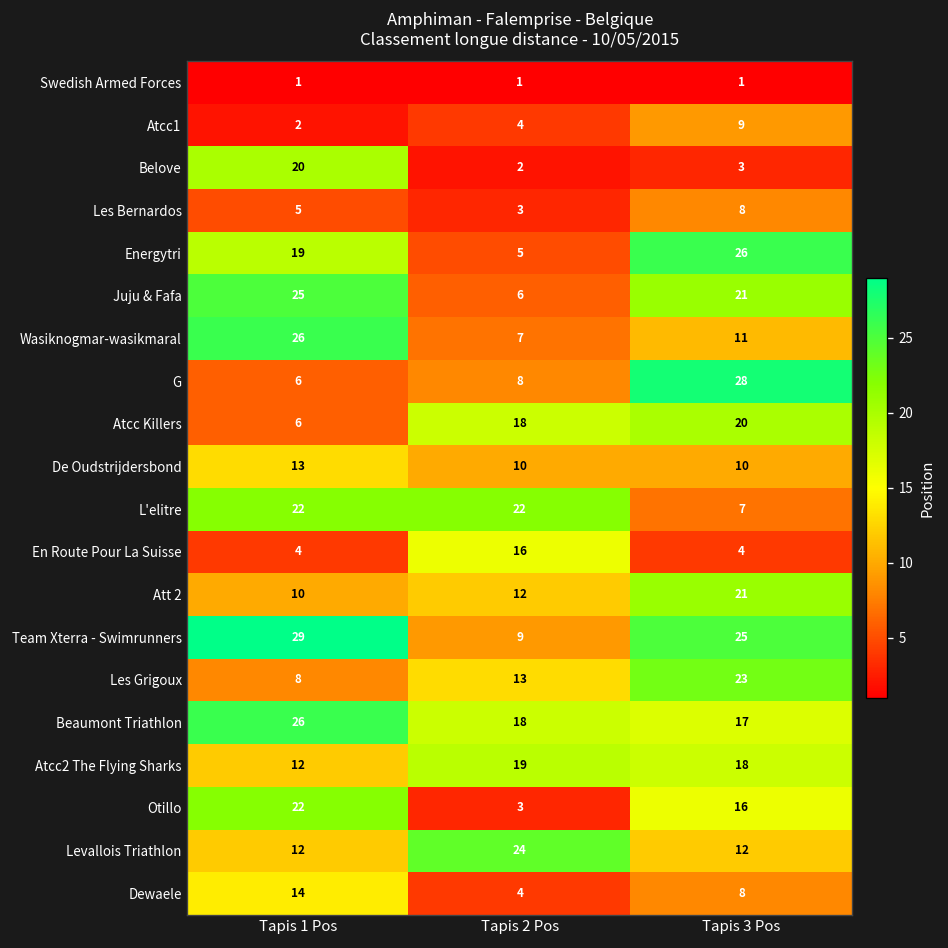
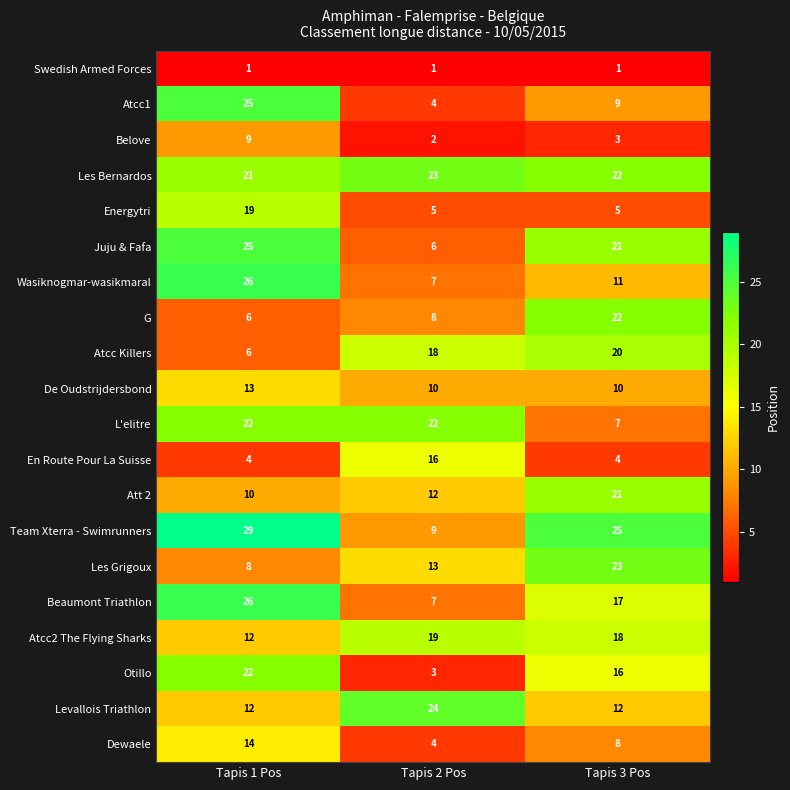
  {
    "Swedish Armed Forces": {
      "Tapis 1 Pos": 1,
      "Tapis 2 Pos": 1,
      "Tapis 3 Pos": 1
    },
    "Atcc1": {
-     "Tapis 1 Pos": 2,
+     "Tapis 1 Pos": 25,
      "Tapis 2 Pos": 4,
      "Tapis 3 Pos": 9
    },
    "Belove": {
-     "Tapis 1 Pos": 20,
+     "Tapis 1 Pos": 9,
      "Tapis 2 Pos": 2,
      "Tapis 3 Pos": 3
    },
    "Les Bernardos": {
-     "Tapis 1 Pos": 5,
-     "Tapis 2 Pos": 3,
-     "Tapis 3 Pos": 8
+     "Tapis 1 Pos": 21,
+     "Tapis 2 Pos": 23,
+     "Tapis 3 Pos": 22
    },
    "Energytri": {
      "Tapis 1 Pos": 19,
      "Tapis 2 Pos": 5,
-     "Tapis 3 Pos": 26
+     "Tapis 3 Pos": 5
    },
    "Juju & Fafa": {
      "Tapis 1 Pos": 25,
      "Tapis 2 Pos": 6,
      "Tapis 3 Pos": 21
    },
    "Wasiknogmar-wasikmaral": {
      "Tapis 1 Pos": 26,
      "Tapis 2 Pos": 7,
      "Tapis 3 Pos": 11
    },
    "G": {
      "Tapis 1 Pos": 6,
      "Tapis 2 Pos": 8,
-     "Tapis 3 Pos": 28
+     "Tapis 3 Pos": 22
    },
    "Atcc Killers": {
      "Tapis 1 Pos": 6,
      "Tapis 2 Pos": 18,
      "Tapis 3 Pos": 20
    },
    "De Oudstrijdersbond": {
      "Tapis 1 Pos": 13,
      "Tapis 2 Pos": 10,
      "Tapis 3 Pos": 10
    },
    "L'elitre": {
      "Tapis 1 Pos": 22,
      "Tapis 2 Pos": 22,
      "Tapis 3 Pos": 7
    },
    "En Route Pour La Suisse": {
      "Tapis 1 Pos": 4,
      "Tapis 2 Pos": 16,
      "Tapis 3 Pos": 4
    },
    "Att 2": {
      "Tapis 1 Pos": 10,
      "Tapis 2 Pos": 12,
      "Tapis 3 Pos": 21
    },
    "Team Xterra - Swimrunners": {
      "Tapis 1 Pos": 29,
      "Tapis 2 Pos": 9,
      "Tapis 3 Pos": 25
    },
    "Les Grigoux": {
      "Tapis 1 Pos": 8,
      "Tapis 2 Pos": 13,
      "Tapis 3 Pos": 23
    },
    "Beaumont Triathlon": {
      "Tapis 1 Pos": 26,
-     "Tapis 2 Pos": 18,
+     "Tapis 2 Pos": 7,
      "Tapis 3 Pos": 17
    },
    "Atcc2 The Flying Sharks": {
      "Tapis 1 Pos": 12,
      "Tapis 2 Pos": 19,
      "Tapis 3 Pos": 18
    },
    "Otillo": {
      "Tapis 1 Pos": 22,
      "Tapis 2 Pos": 3,
      "Tapis 3 Pos": 16
    },
    "Levallois Triathlon": {
      "Tapis 1 Pos": 12,
      "Tapis 2 Pos": 24,
      "Tapis 3 Pos": 12
    },
    "Dewaele": {
      "Tapis 1 Pos": 14,
      "Tapis 2 Pos": 4,
      "Tapis 3 Pos": 8
    }
  }
